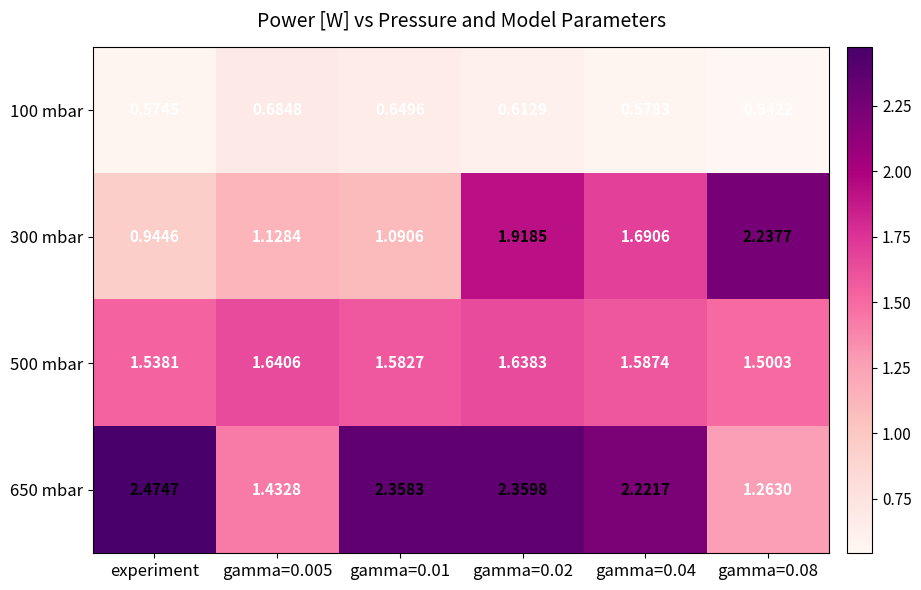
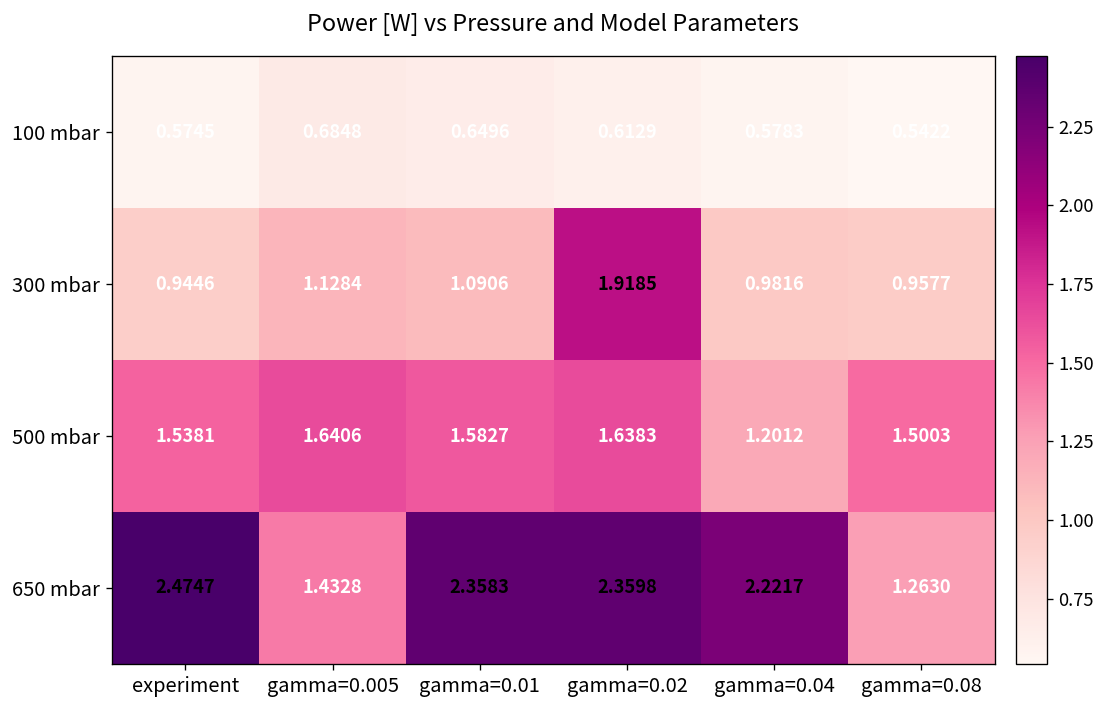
  {
    "300 mbar": {
      "experiment": 0.9446,
      "gamma=0.005": 1.1284,
      "gamma=0.01": 1.0906,
      "gamma=0.02": 1.9185,
-     "gamma=0.04": 1.6906,
-     "gamma=0.08": 2.2377
+     "gamma=0.04": 0.9816,
+     "gamma=0.08": 0.9577
    },
    "500 mbar": {
      "experiment": 1.5381,
      "gamma=0.005": 1.6406,
      "gamma=0.01": 1.5827,
      "gamma=0.02": 1.6383,
-     "gamma=0.04": 1.5874,
+     "gamma=0.04": 1.2012,
      "gamma=0.08": 1.5003
    },
    "650 mbar": {
      "experiment": 2.4747,
      "gamma=0.005": 1.4328,
      "gamma=0.01": 2.3583,
      "gamma=0.02": 2.3598,
      "gamma=0.04": 2.2217,
      "gamma=0.08": 1.2630
    }
  }
